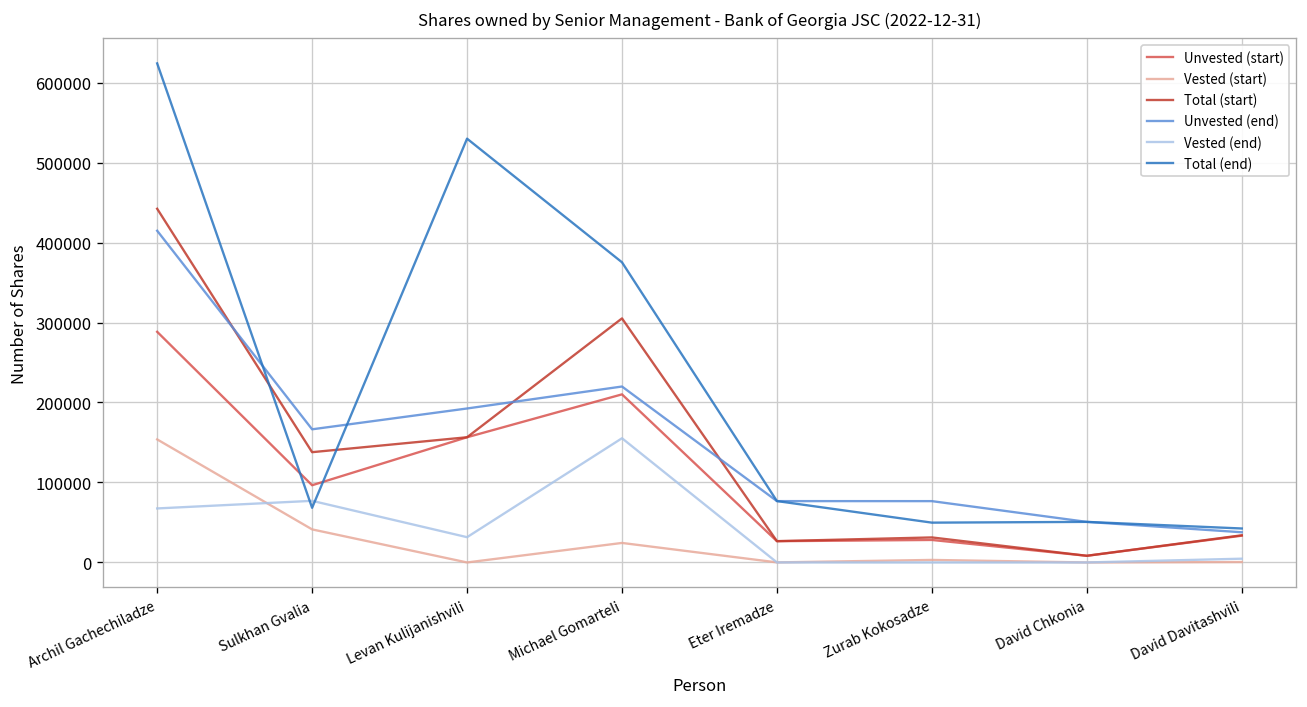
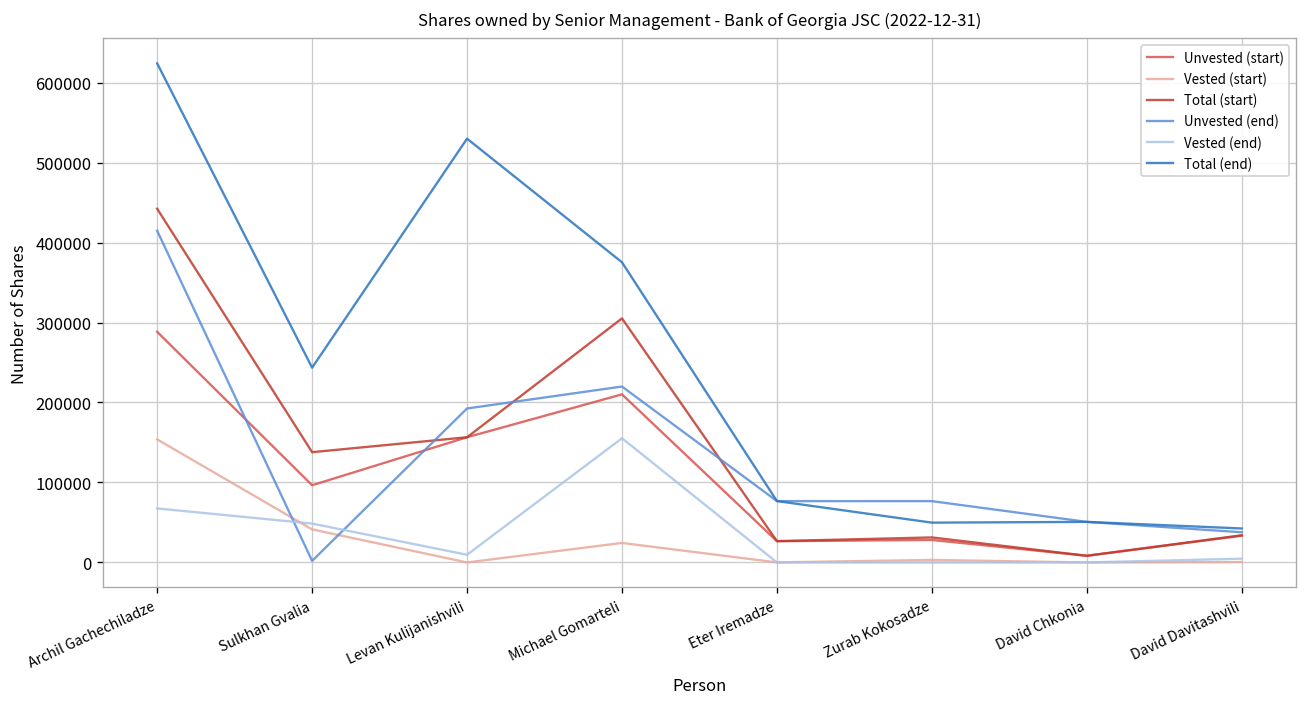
  {
    "Vested (start)": {
      "Archil Gachechiladze": 150000,
      "Sulkhan Gvalia": 40000,
      "Levan Kulijanishvili": 0,
      "Michael Gomarteli": 20000,
      "David Davitashvili": 0
    },
    "Unvested (end)": {
      "Archil Gachechiladze": 410000,
-     "Sulkhan Gvalia": 170000,
+     "Sulkhan Gvalia": 0,
      "Levan Kulijanishvili": 190000,
      "Michael Gomarteli": 220000,
      "Zurab Kokosadze": 80000
    },
    "Vested (end)": {
      "Archil Gachechiladze": 70000,
-     "Sulkhan Gvalia": 80000,
-     "Levan Kulijanishvili": 30000,
+     "Sulkhan Gvalia": 50000,
+     "Levan Kulijanishvili": 10000,
      "Michael Gomarteli": 160000,
      "David Davitashvili": 0
    },
    "Total (end)": {
      "Archil Gachechiladze": 620000,
-     "Sulkhan Gvalia": 70000,
+     "Sulkhan Gvalia": 240000,
      "Levan Kulijanishvili": 530000,
      "Michael Gomarteli": 380000,
      "Zurab Kokosadze": 50000,
      "David Davitashvili": 40000
    }
  }
